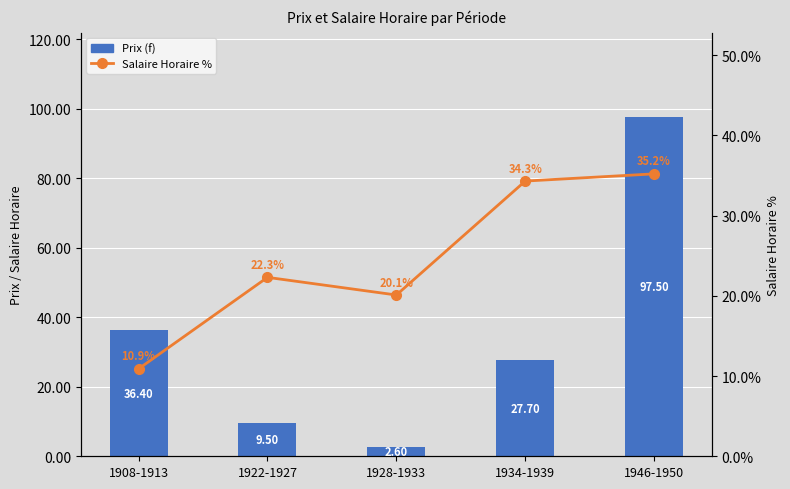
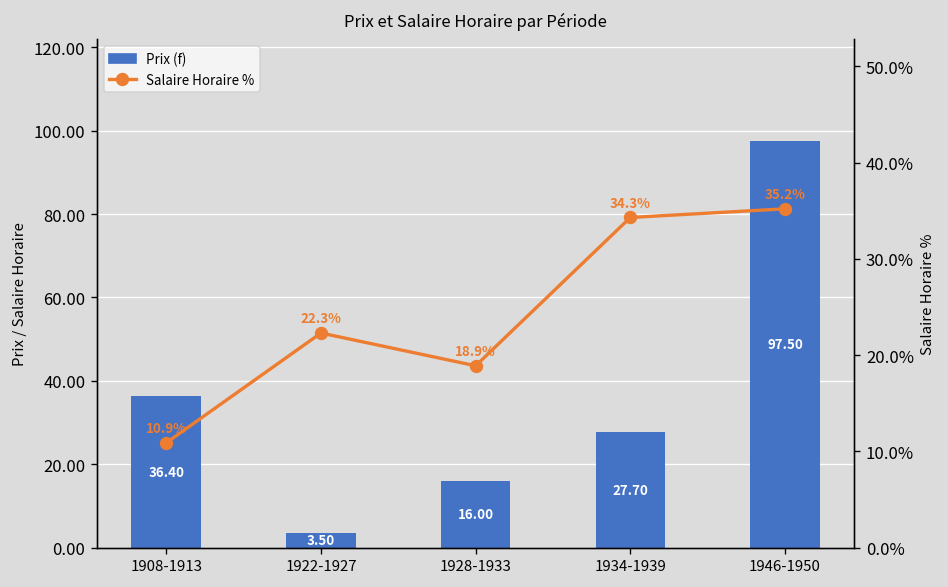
  {
    "Prix (f)": {
      "1908-1913": "36.40",
-     "1922-1927": "9.50",
-     "1928-1933": "2.60",
+     "1922-1927": "3.50",
+     "1928-1933": "16.00",
      "1934-1939": "27.70",
      "1946-1950": "97.50"
    },
    "Salaire Horaire %": {
      "1908-1913": "10.9%",
      "1922-1927": "22.3%",
-     "1928-1933": "20.1%",
+     "1928-1933": "18.9%",
      "1934-1939": "34.3%",
      "1946-1950": "35.2%"
    }
  }
